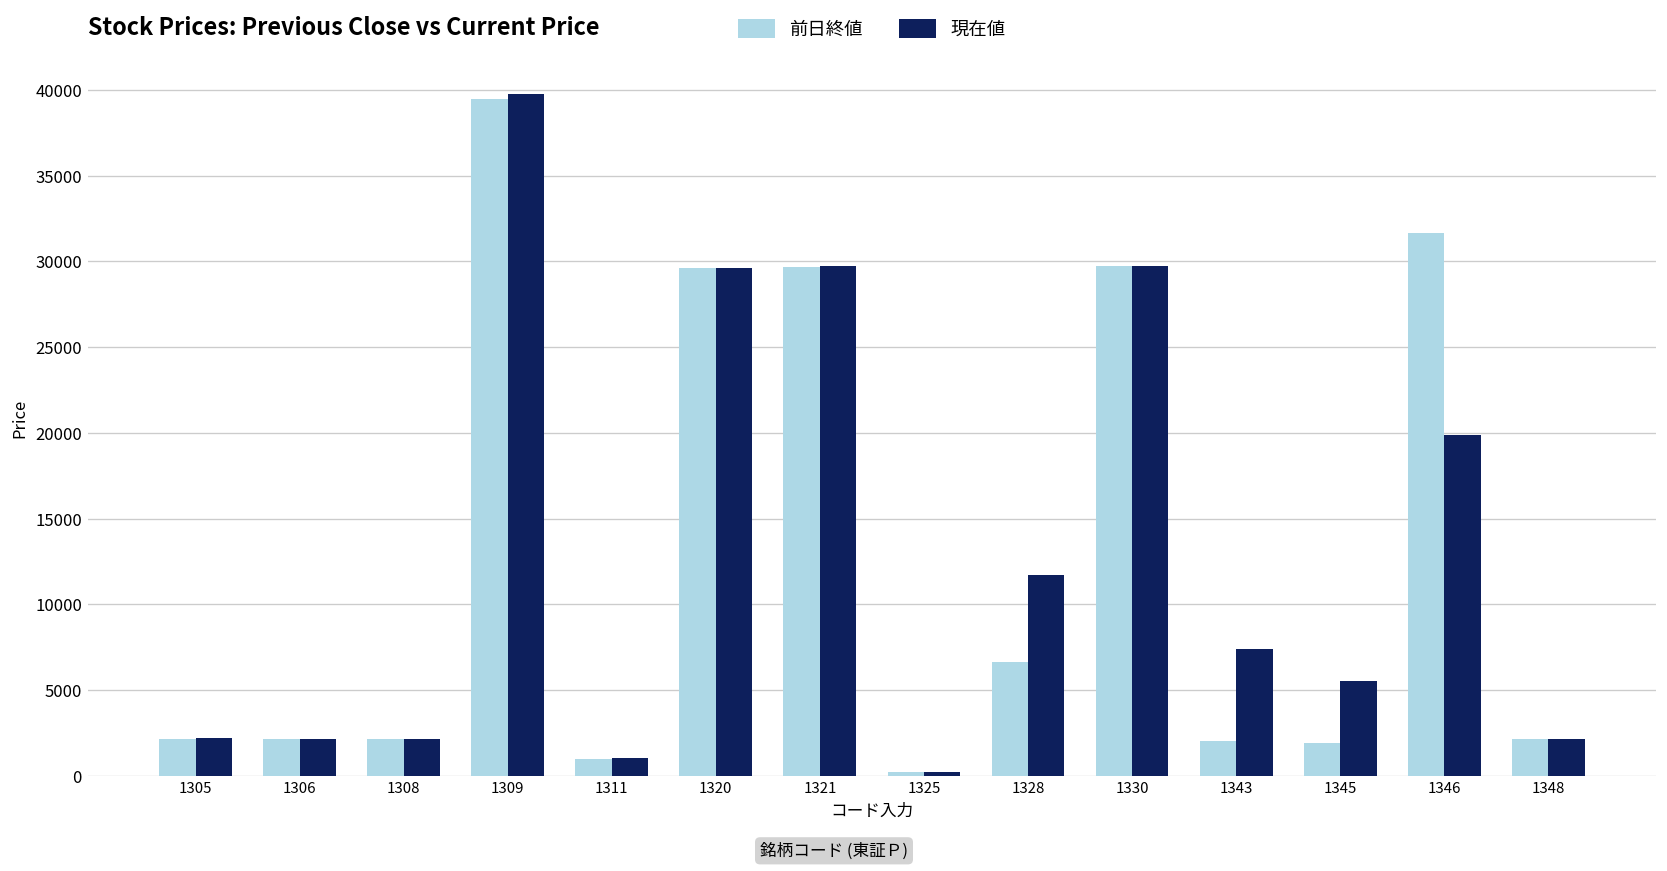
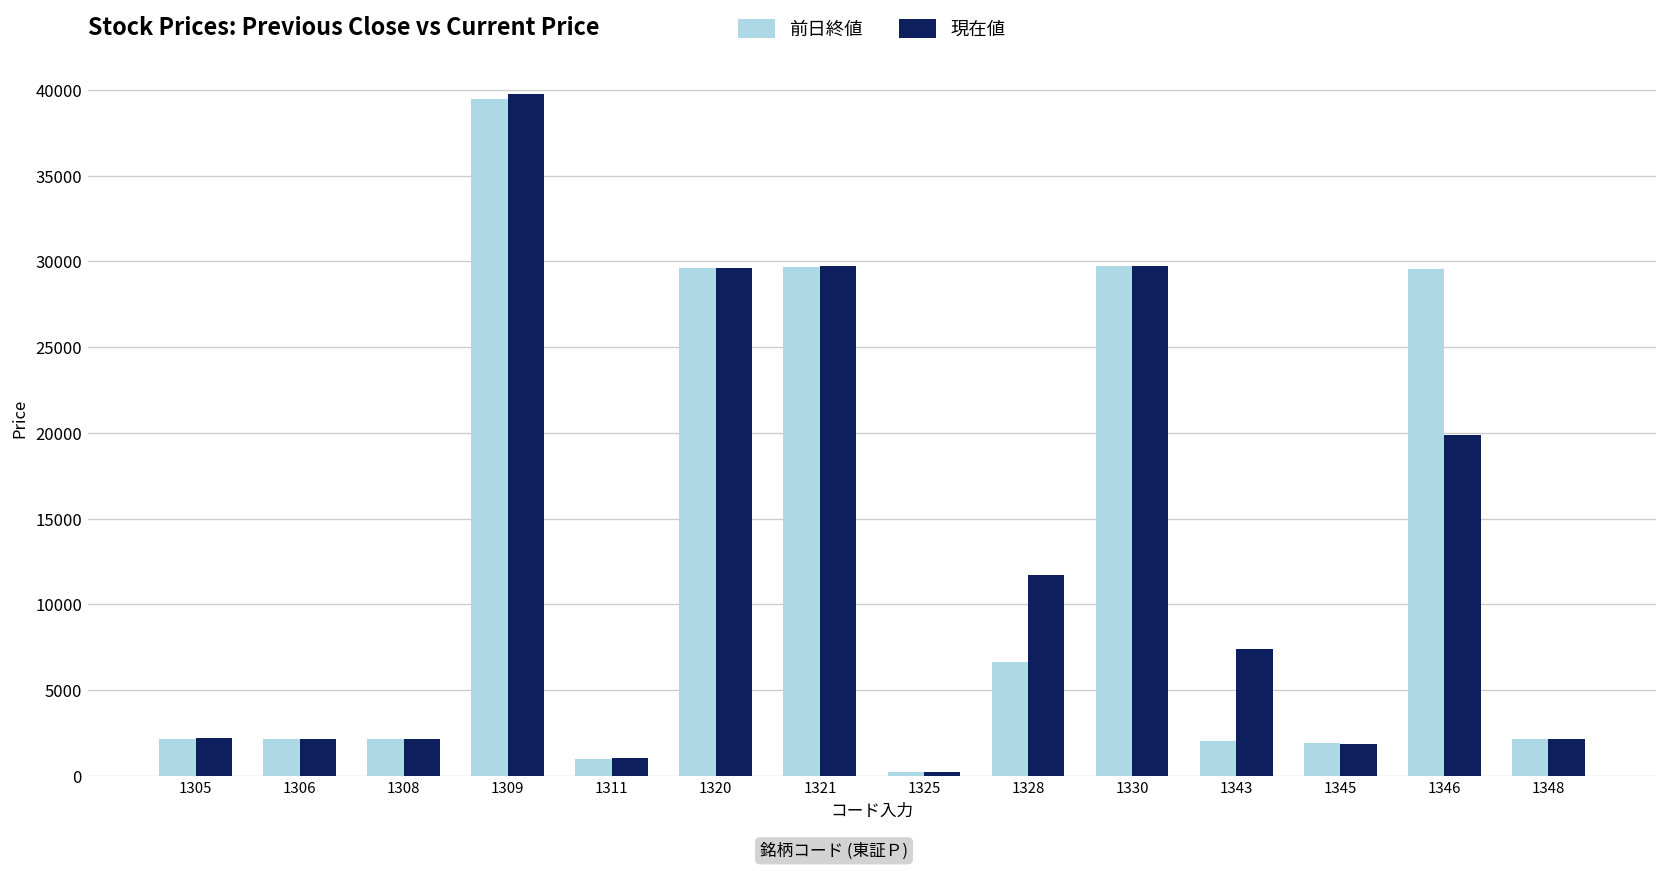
  {
    "前日終値": {
      "1305": 2200,
      "1306": 2100,
      "1308": 2100,
      "1309": 39500,
      "1311": 1000,
      "1320": 29600,
      "1321": 29700,
      "1325": 200,
      "1328": 6600,
      "1330": 29700,
      "1343": 2000,
      "1345": 1900,
-     "1346": 31700,
+     "1346": 29500,
      "1348": 2100
    },
    "現在値": {
      "1305": 2200,
      "1306": 2100,
      "1308": 2100,
      "1309": 39800,
      "1311": 1000,
      "1320": 29600,
      "1321": 29700,
      "1325": 200,
      "1328": 11700,
      "1330": 29700,
      "1343": 7400,
-     "1345": 5500,
+     "1345": 1900,
      "1346": 19900,
      "1348": 2100
    }
  }
